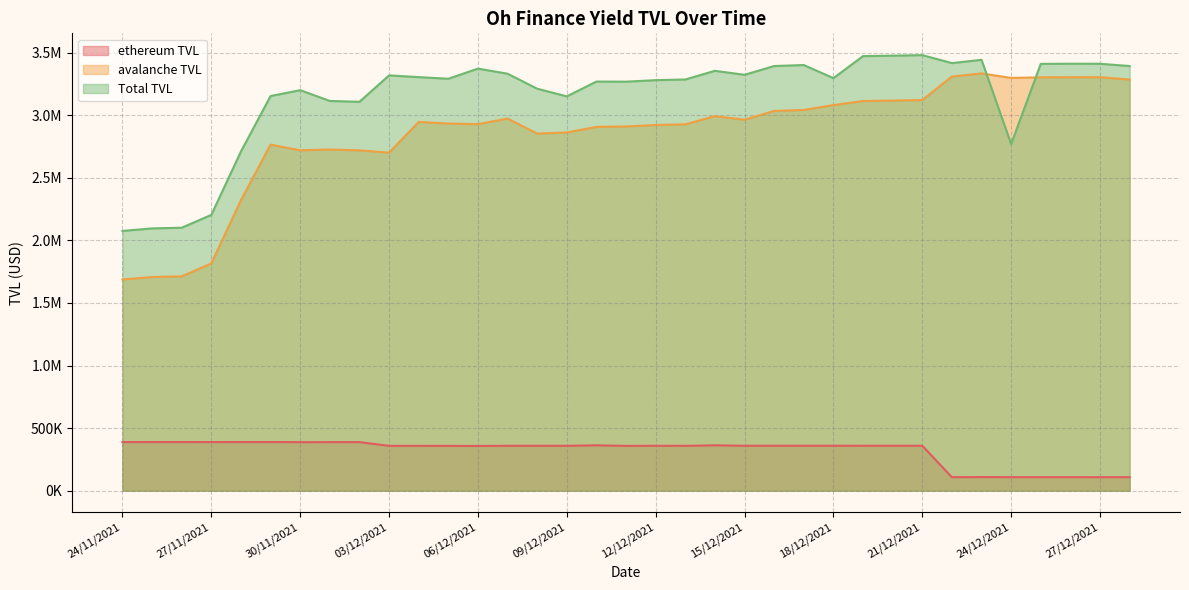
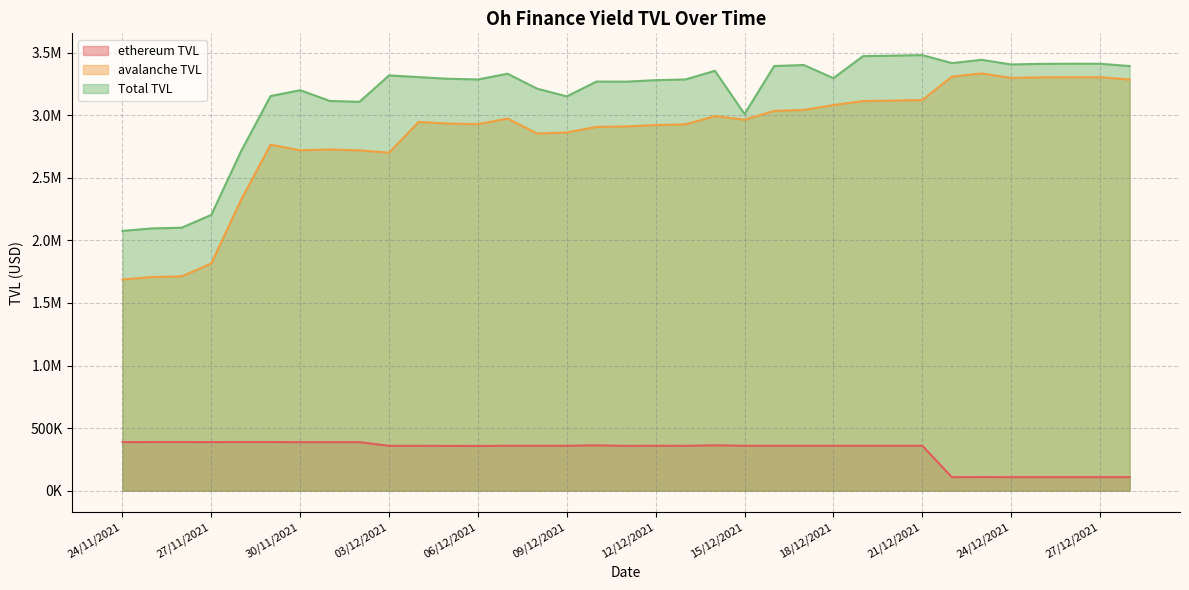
  {
    "Total TVL": {
      "24/11/2021": 2080000,
      "27/11/2021": 2200000,
      "30/11/2021": 3200000,
      "03/12/2021": 3320000,
-     "06/12/2021": 3370000,
+     "06/12/2021": 3290000,
      "09/12/2021": 3150000,
      "12/12/2021": 3280000,
-     "15/12/2021": 3320000,
+     "15/12/2021": 3010000,
      "18/12/2021": 3300000,
      "21/12/2021": 3480000,
-     "24/12/2021": 2770000,
+     "24/12/2021": 3410000,
      "27/12/2021": 3410000
    }
  }
